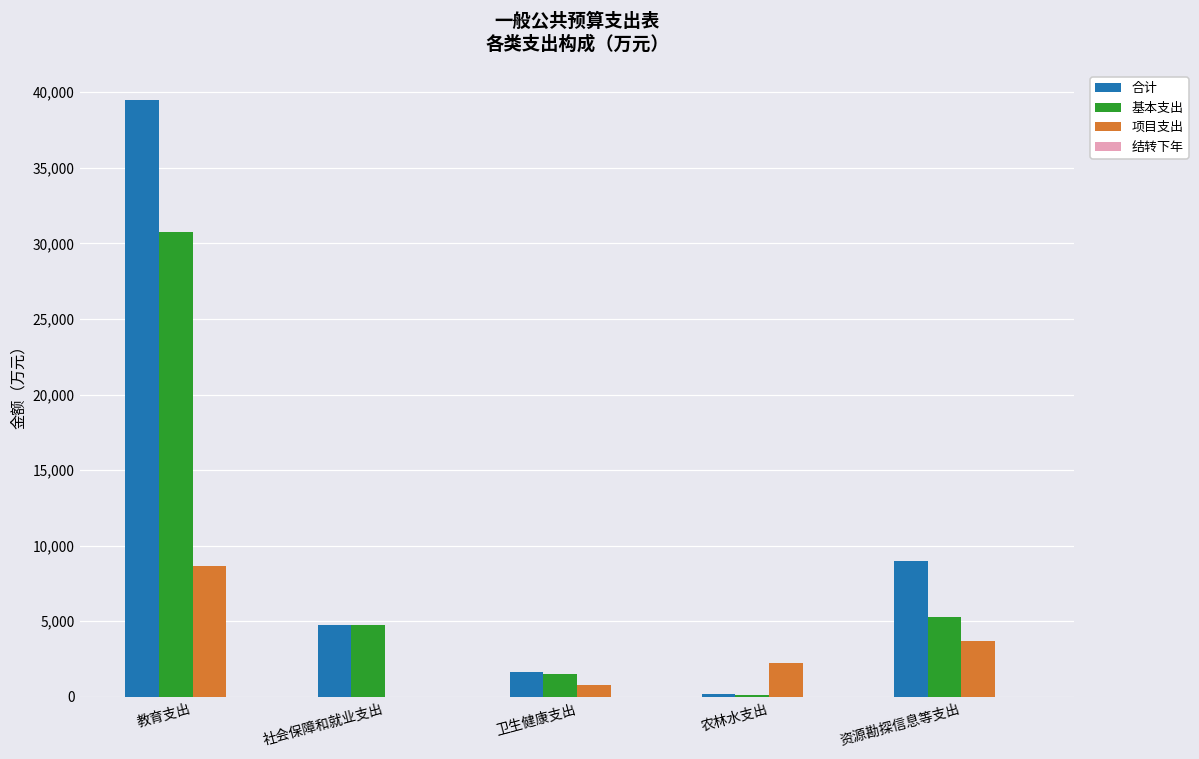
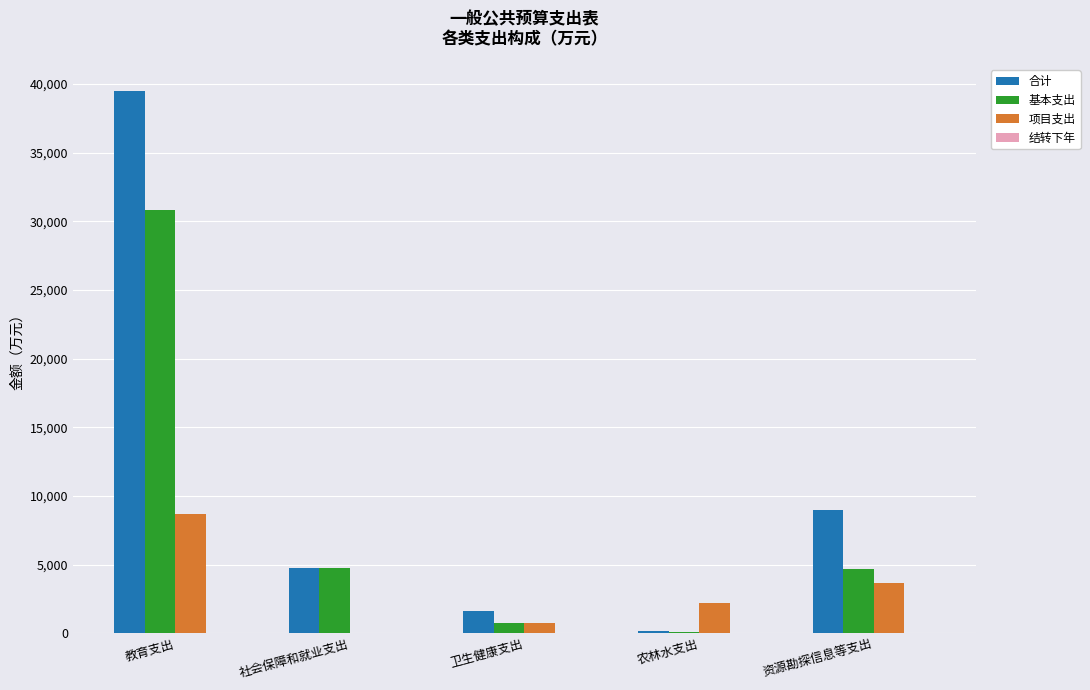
  {
    "合计": {
      "教育支出": "39,500",
      "社会保障和就业支出": "4,800",
      "卫生健康支出": "1,600",
      "农林水支出": "200",
      "资源勘探信息等支出": "9,000"
    },
    "基本支出": {
      "教育支出": "30,800",
      "社会保障和就业支出": "4,800",
-     "卫生健康支出": "1,500",
-     "资源勘探信息等支出": "5,300"
+     "卫生健康支出": "800",
+     "资源勘探信息等支出": "4,700"
    },
    "项目支出": {
      "教育支出": "8,700",
      "社会保障和就业支出": "0",
      "卫生健康支出": "800",
      "农林水支出": "2,300",
      "资源勘探信息等支出": "3,700"
    },
    "结转下年": {
      "教育支出": "0",
      "社会保障和就业支出": "0",
      "卫生健康支出": "0",
      "农林水支出": "0",
      "资源勘探信息等支出": "0"
    }
  }
